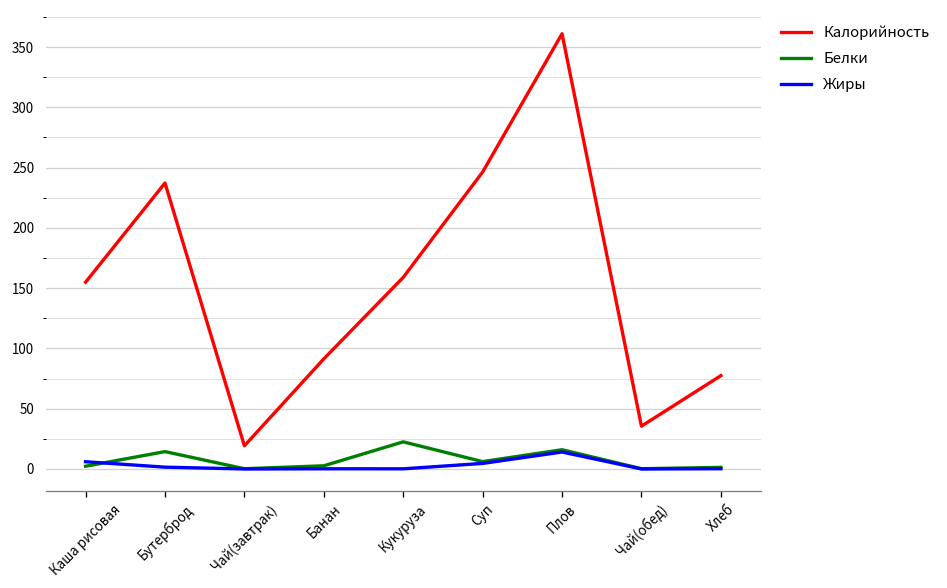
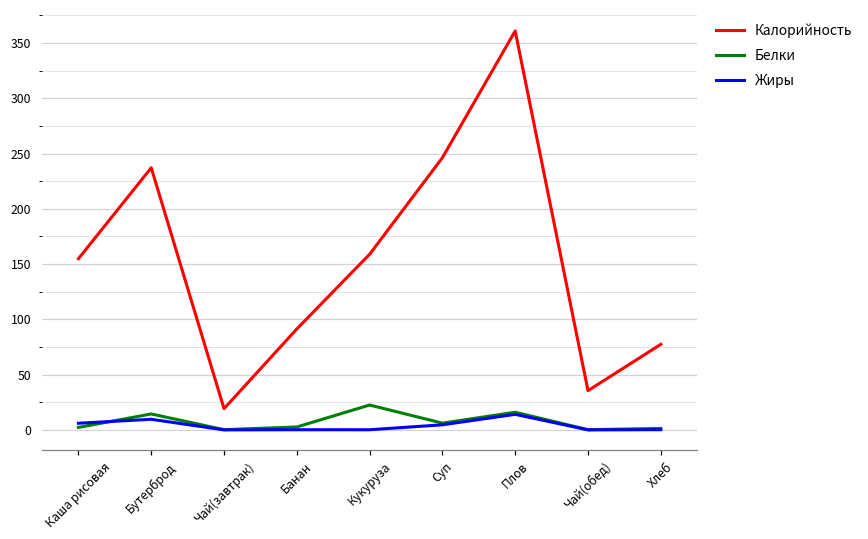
  {
    "Калорийность": {
      "Каша рисовая": 155,
      "Бутерброд": 237,
      "Чай(завтрак)": 19,
      "Банан": 91,
      "Кукуруза": 159,
      "Суп": 246,
      "Плов": 361,
      "Чай(обед)": 36,
      "Хлеб": 77
    },
    "Белки": {
      "Каша рисовая": 2,
      "Бутерброд": 14,
      "Кукуруза": 23
    },
    "Жиры": {
      "Каша рисовая": 6,
-     "Бутерброд": 2,
+     "Бутерброд": 10,
      "Кукуруза": 0
    }
  }
